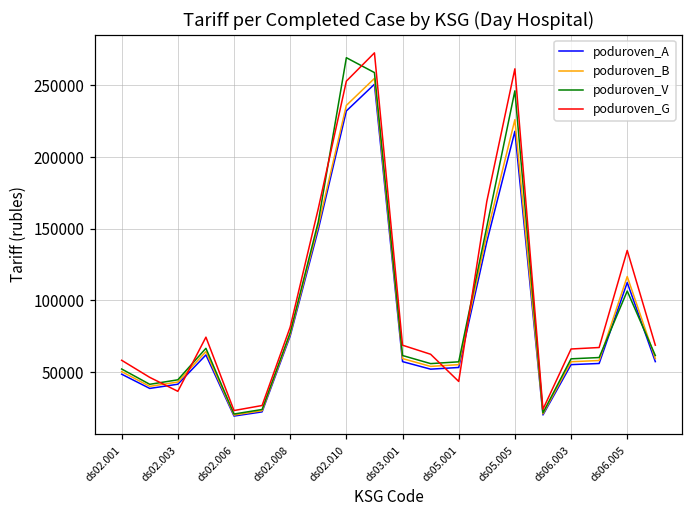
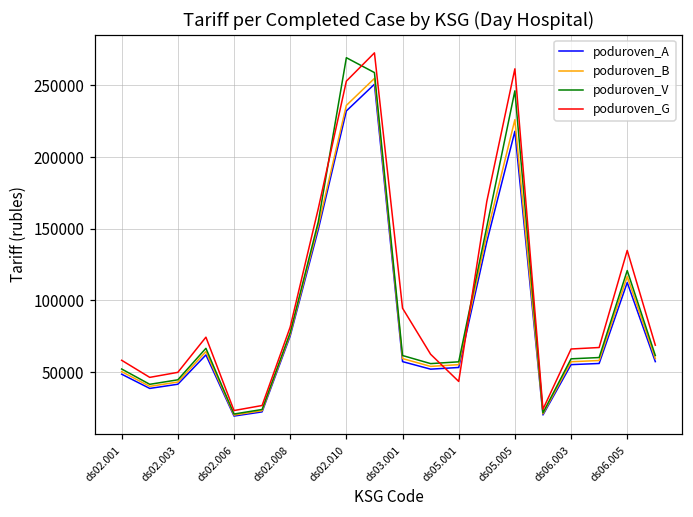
  {
    "poduroven_A": {
      "ds02.010": 232000,
      "ds03.001": 57000,
      "ds05.001": 53000,
      "ds05.005": 218000,
      "ds06.003": 55000,
      "ds06.005": 112000
    },
    "poduroven_B": {
      "ds02.010": 236000,
      "ds03.001": 59000,
      "ds05.001": 55000,
      "ds05.005": 226000,
      "ds06.003": 57000,
      "ds06.005": 117000
    },
    "poduroven_V": {
      "ds02.010": 269000,
      "ds03.001": 62000,
      "ds05.001": 57000,
      "ds05.005": 246000,
      "ds06.003": 59000,
-     "ds06.005": 107000
+     "ds06.005": 121000
    },
    "poduroven_G": {
      "ds02.001": 58000,
-     "ds02.003": 37000,
+     "ds02.003": 50000,
      "ds02.006": 23000,
      "ds02.008": 81000,
      "ds02.010": 253000,
-     "ds03.001": 69000,
+     "ds03.001": 95000,
      "ds05.001": 43000,
      "ds05.005": 262000,
      "ds06.003": 66000,
      "ds06.005": 135000
    }
  }
